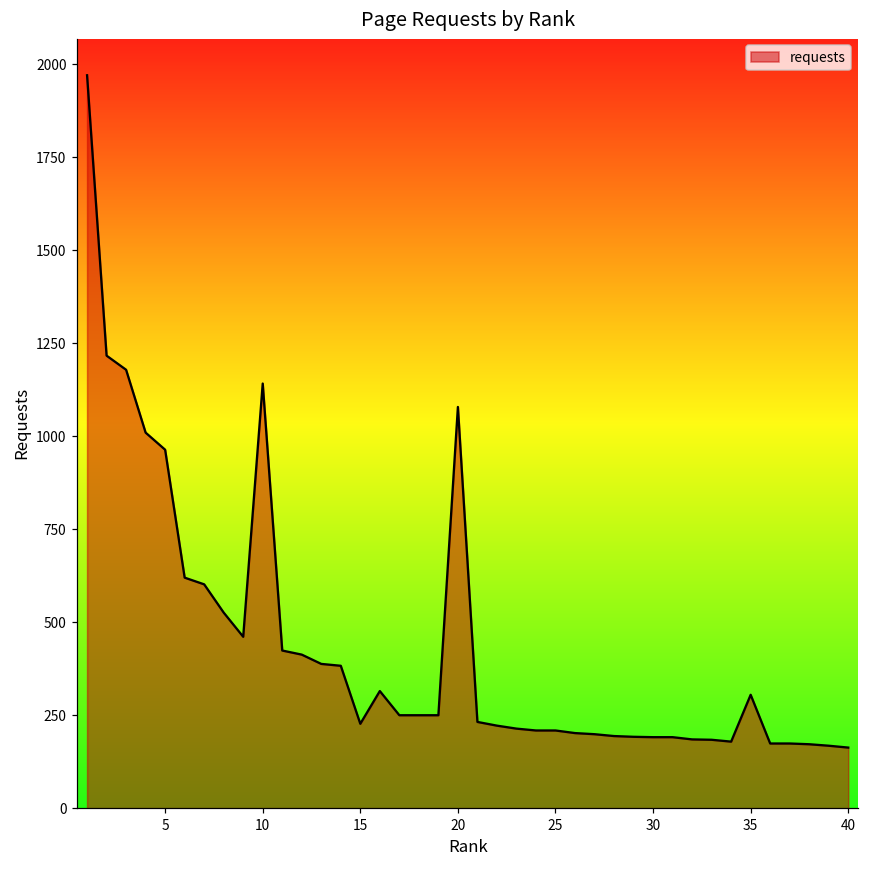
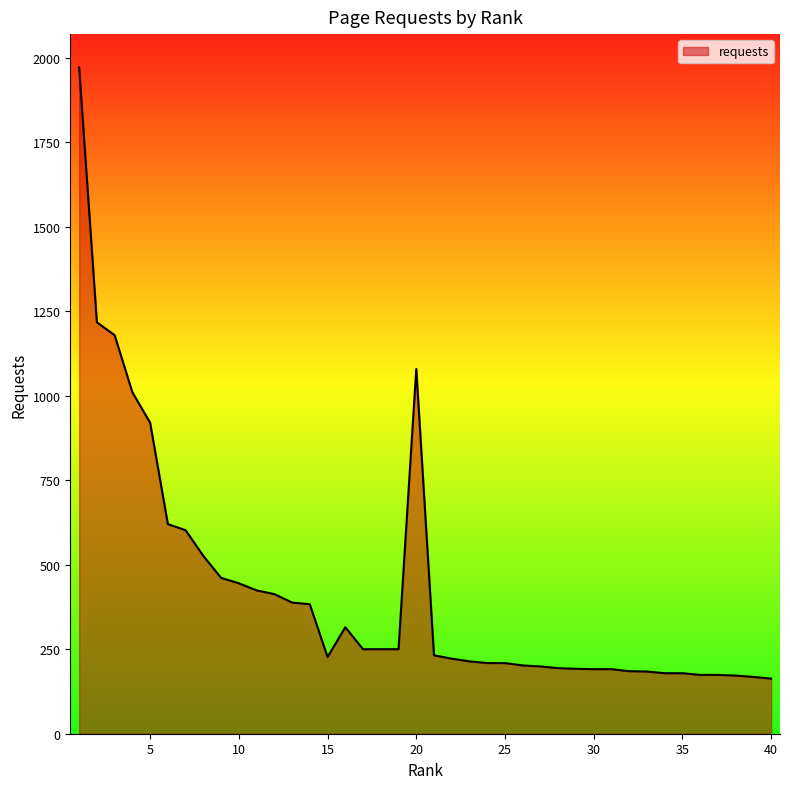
  {
-   "5": 960,
-   "10": 1140,
+   "5": 920,
+   "10": 450,
    "15": 230,
    "20": 1080,
    "25": 210,
    "30": 190,
-   "35": 310,
+   "35": 180,
    "40": 160
  }
